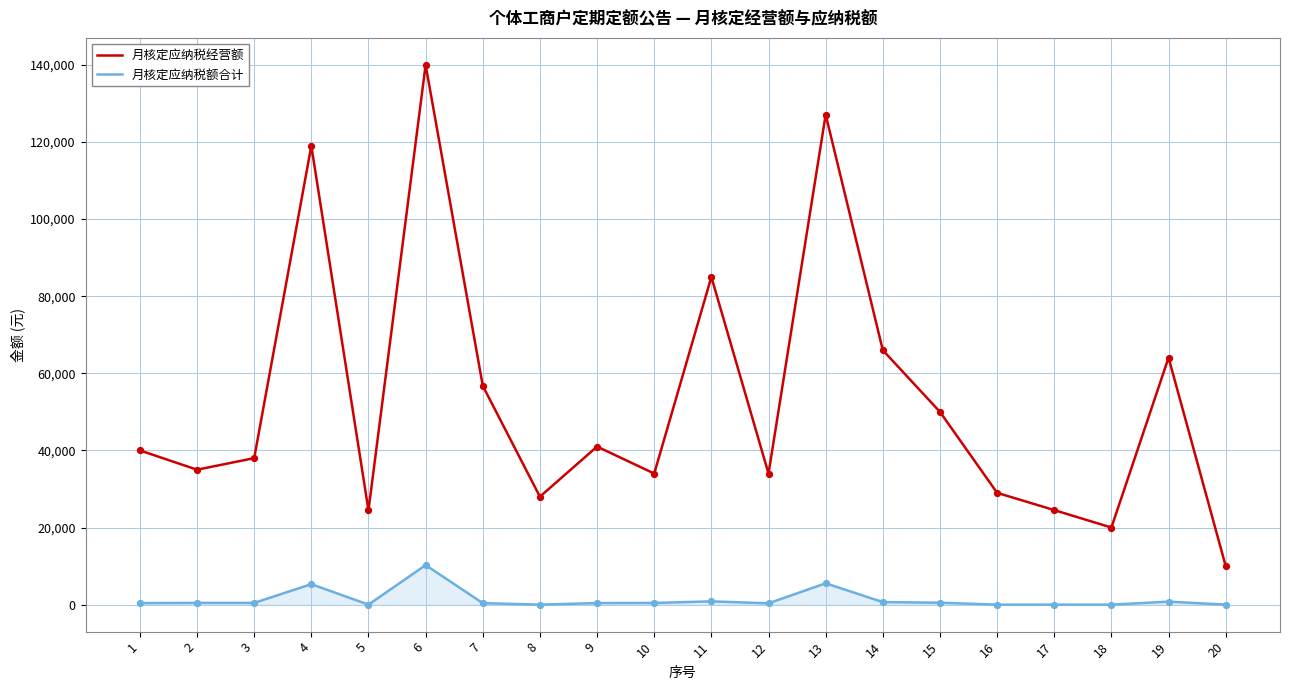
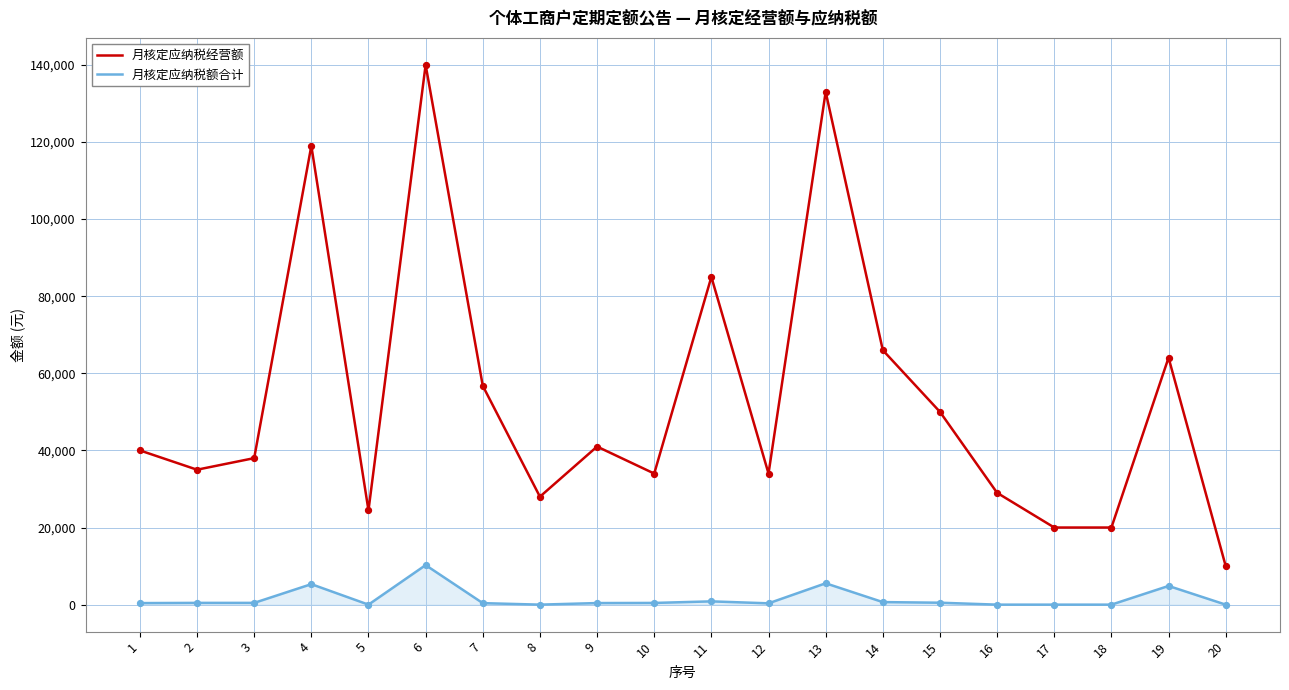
  {
    "月核定应纳税经营额": {
      "1": "40,000",
      "2": "35,000",
      "3": "38,000",
      "4": "119,000",
      "5": "24,000",
      "6": "140,000",
      "7": "57,000",
      "8": "28,000",
      "9": "41,000",
      "10": "34,000",
      "11": "85,000",
      "12": "34,000",
-     "13": "127,000",
+     "13": "133,000",
      "14": "66,000",
      "15": "50,000",
      "16": "29,000",
-     "17": "25,000",
+     "17": "20,000",
      "18": "20,000",
      "19": "64,000",
      "20": "10,000"
    },
    "月核定应纳税额合计": {
      "1": "0",
      "2": "0",
      "3": "0",
      "4": "5,000",
      "5": "0",
      "6": "10,000",
      "7": "0",
      "8": "0",
      "9": "0",
      "10": "0",
      "11": "1,000",
      "12": "0",
      "13": "6,000",
      "14": "1,000",
      "15": "1,000",
      "16": "0",
      "17": "0",
      "18": "0",
-     "19": "1,000",
+     "19": "5,000",
      "20": "0"
    }
  }
